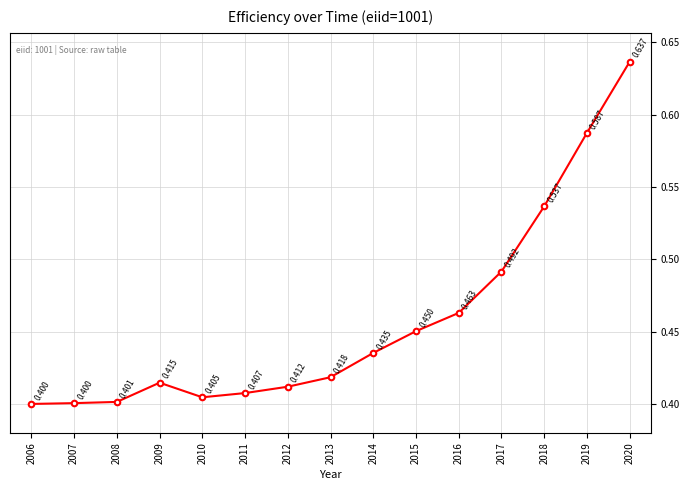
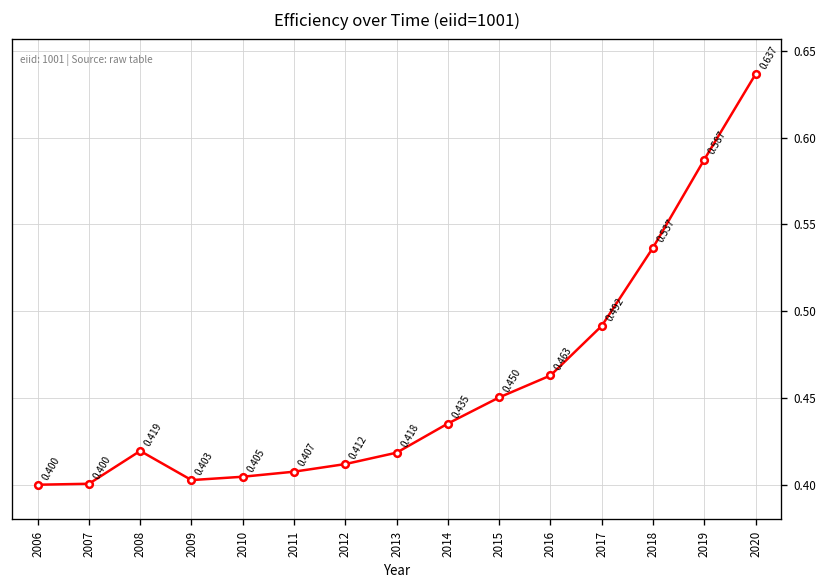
  {
    "2006": 0.400,
    "2007": 0.400,
-   "2008": 0.401,
-   "2009": 0.415,
+   "2008": 0.419,
+   "2009": 0.403,
    "2010": 0.405,
    "2011": 0.407,
    "2012": 0.412,
    "2013": 0.418,
    "2014": 0.435,
    "2015": 0.450,
    "2016": 0.463,
    "2017": 0.492,
    "2018": 0.537,
    "2019": 0.587,
    "2020": 0.637
  }
